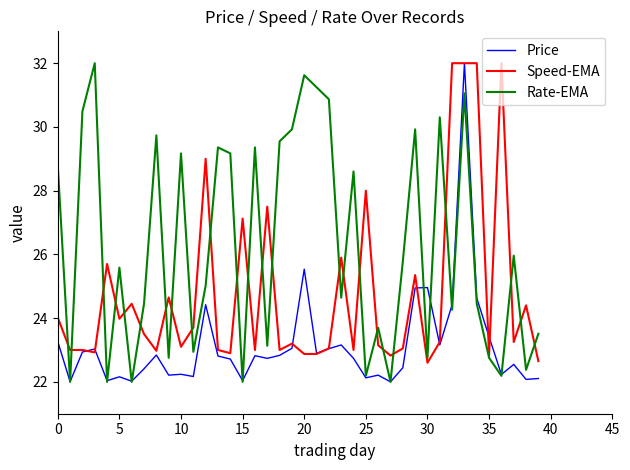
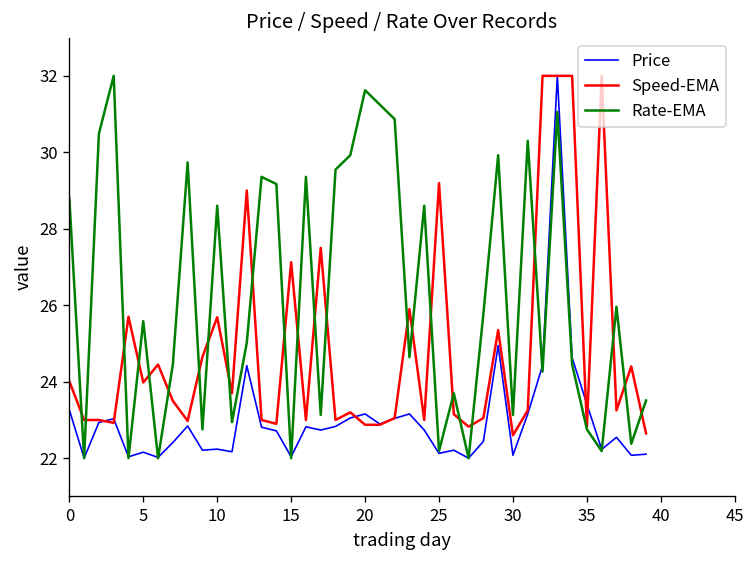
  {
    "Price": {
      "0": 23.3,
      "5": 22.2,
      "10": 22.2,
-     "20": 25.5,
-     "30": 25.0,
+     "20": 23.2,
+     "30": 22.1,
      "35": 23.4
    },
    "Speed-EMA": {
      "0": 24.0,
      "5": 24.0,
-     "10": 23.1,
+     "10": 25.7,
      "15": 27.1,
      "20": 22.9,
-     "25": 28.0,
+     "25": 29.2,
      "30": 22.6
    },
    "Rate-EMA": {
      "0": 28.8,
      "5": 25.6,
-     "10": 29.2,
+     "10": 28.6,
      "20": 31.6,
-     "30": 22.8
+     "30": 23.1
    }
  }
